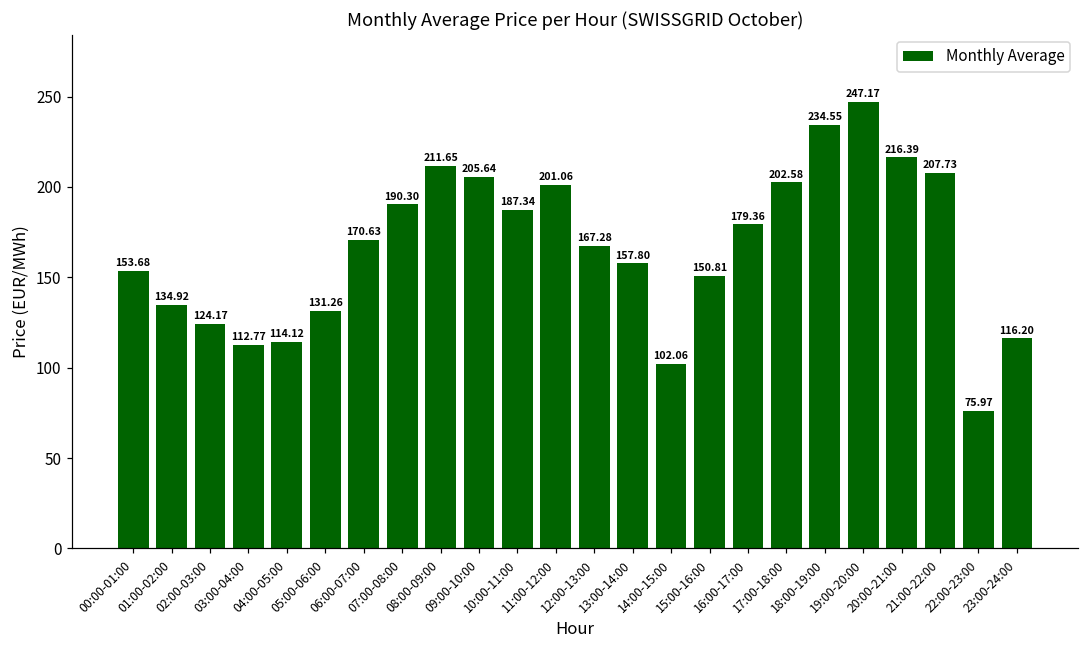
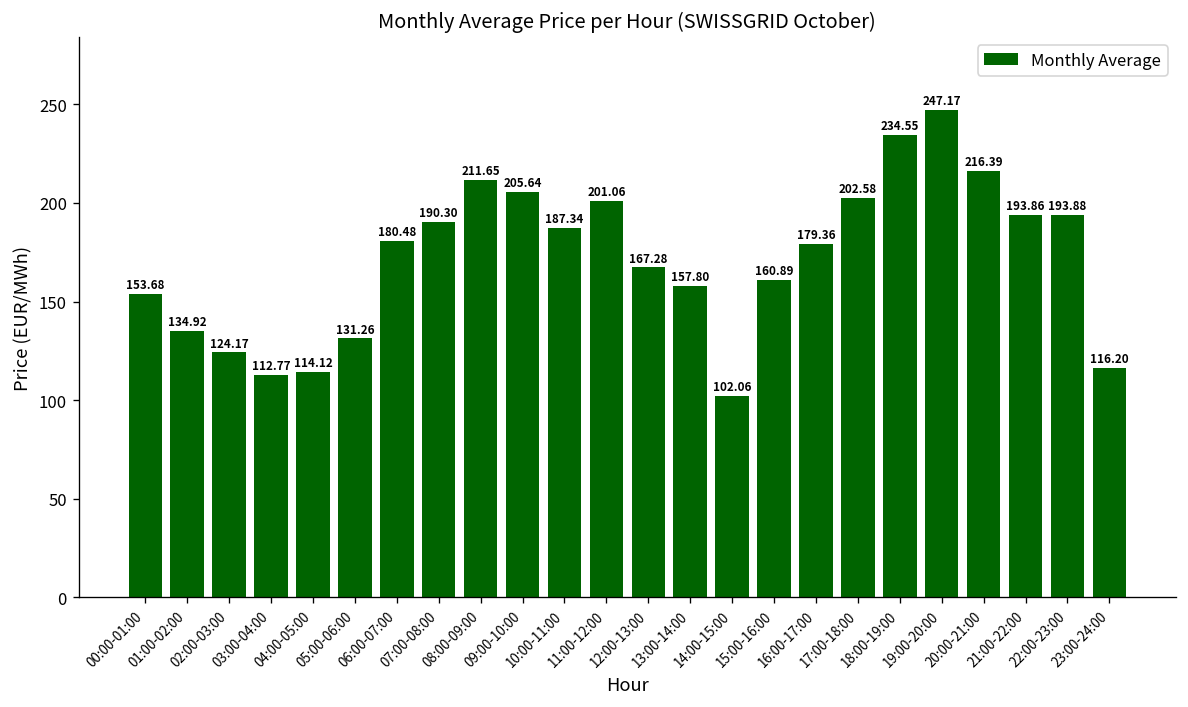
  {
    "00:00-01:00": 153.68,
    "01:00-02:00": 134.92,
    "02:00-03:00": 124.17,
    "03:00-04:00": 112.77,
    "04:00-05:00": 114.12,
    "05:00-06:00": 131.26,
-   "06:00-07:00": 170.63,
+   "06:00-07:00": 180.48,
    "07:00-08:00": 190.30,
    "08:00-09:00": 211.65,
    "09:00-10:00": 205.64,
    "10:00-11:00": 187.34,
    "11:00-12:00": 201.06,
    "12:00-13:00": 167.28,
    "13:00-14:00": 157.80,
    "14:00-15:00": 102.06,
-   "15:00-16:00": 150.81,
+   "15:00-16:00": 160.89,
    "16:00-17:00": 179.36,
    "17:00-18:00": 202.58,
    "18:00-19:00": 234.55,
    "19:00-20:00": 247.17,
    "20:00-21:00": 216.39,
-   "21:00-22:00": 207.73,
-   "22:00-23:00": 75.97,
+   "21:00-22:00": 193.86,
+   "22:00-23:00": 193.88,
    "23:00-24:00": 116.20
  }
